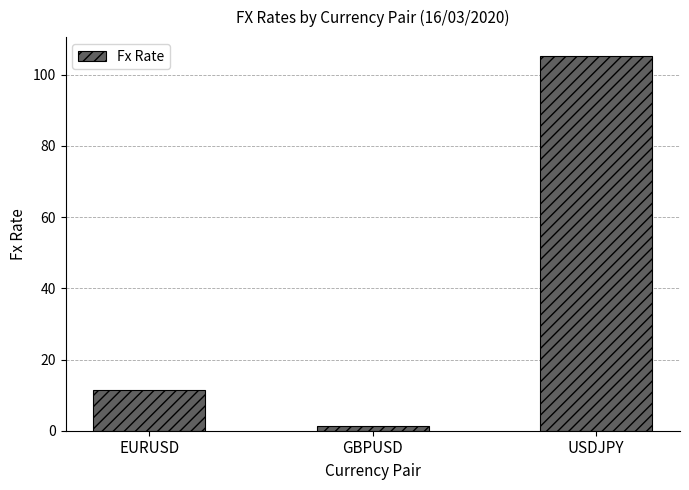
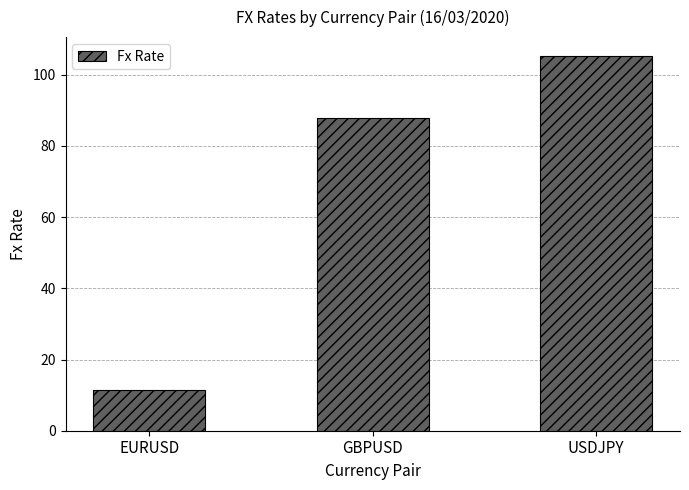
  {
    "EURUSD": 12,
-   "GBPUSD": 1,
+   "GBPUSD": 88,
    "USDJPY": 105
  }
